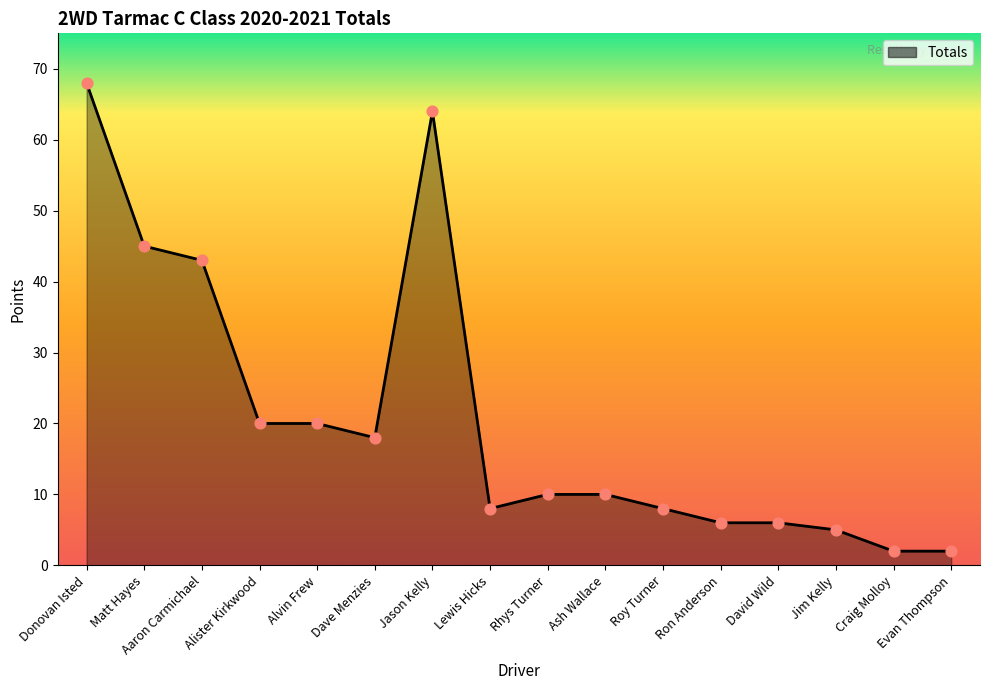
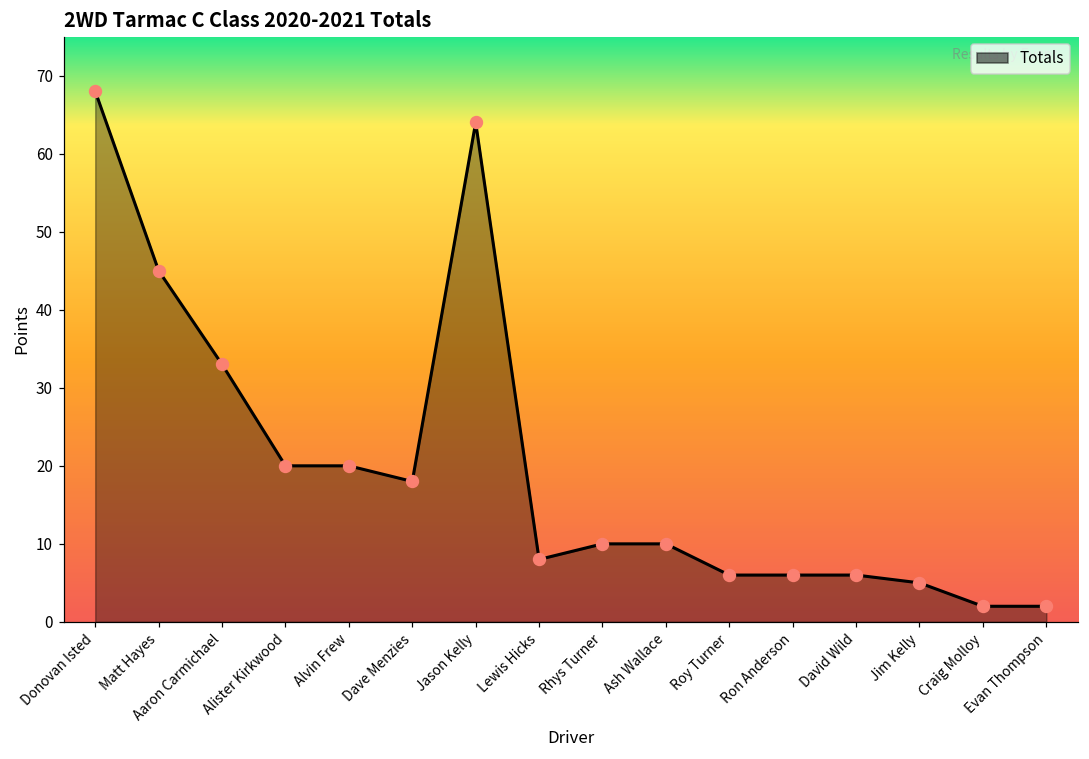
  {
    "Donovan Isted": 68,
    "Matt Hayes": 45,
-   "Aaron Carmichael": 43,
+   "Aaron Carmichael": 33,
    "Alister Kirkwood": 20,
    "Alvin Frew": 20,
    "Dave Menzies": 18,
    "Jason Kelly": 64,
    "Lewis Hicks": 8,
    "Rhys Turner": 10,
    "Ash Wallace": 10,
-   "Roy Turner": 8,
+   "Roy Turner": 6,
    "Ron Anderson": 6,
    "David Wild": 6,
    "Jim Kelly": 5,
    "Craig Molloy": 2,
    "Evan Thompson": 2
  }
